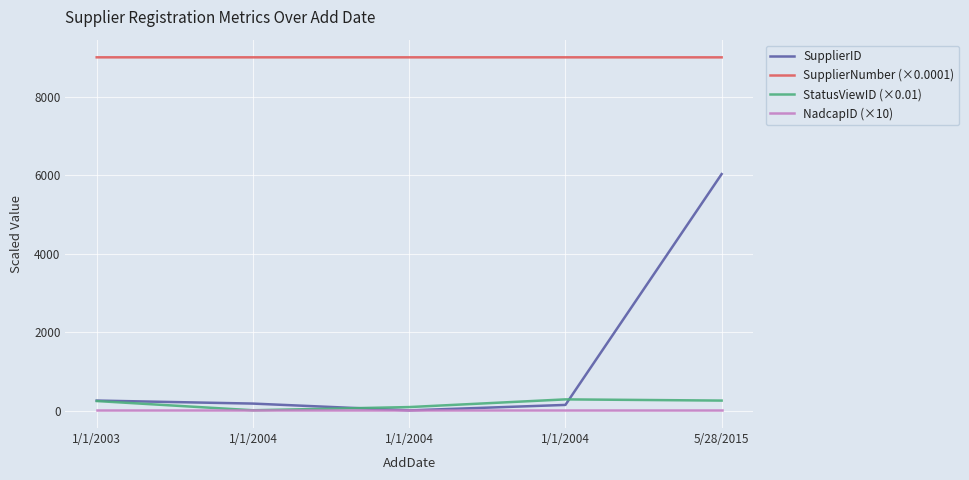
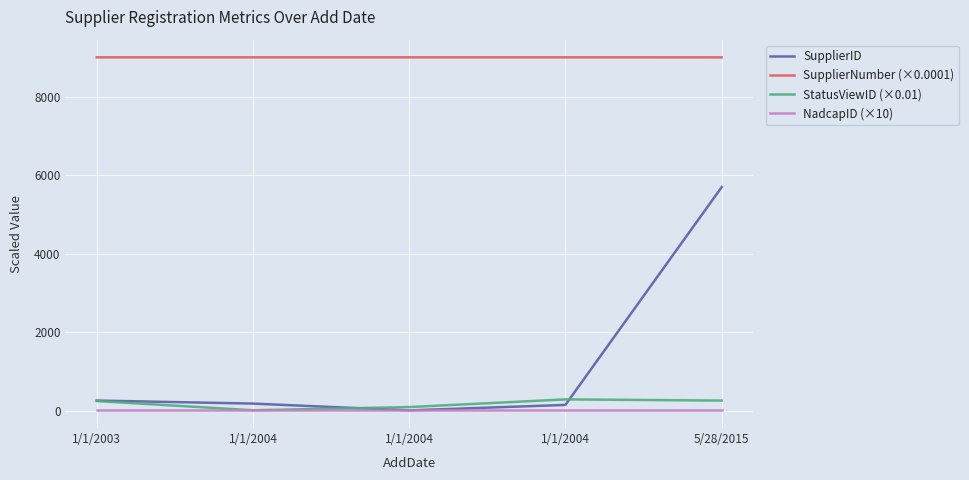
  {
    "SupplierID": {
-     "5/28/2015": 6000
+     "5/28/2015": 5700
    },
    "SupplierNumber (×0.0001)": {
      "1/1/2003": 9000,
      "5/28/2015": 9000
    },
    "StatusViewID (×0.01)": {
      "5/28/2015": 300
    },
    "NadcapID (×10)": {
      "1/1/2003": 0,
      "5/28/2015": 0
    }
  }
